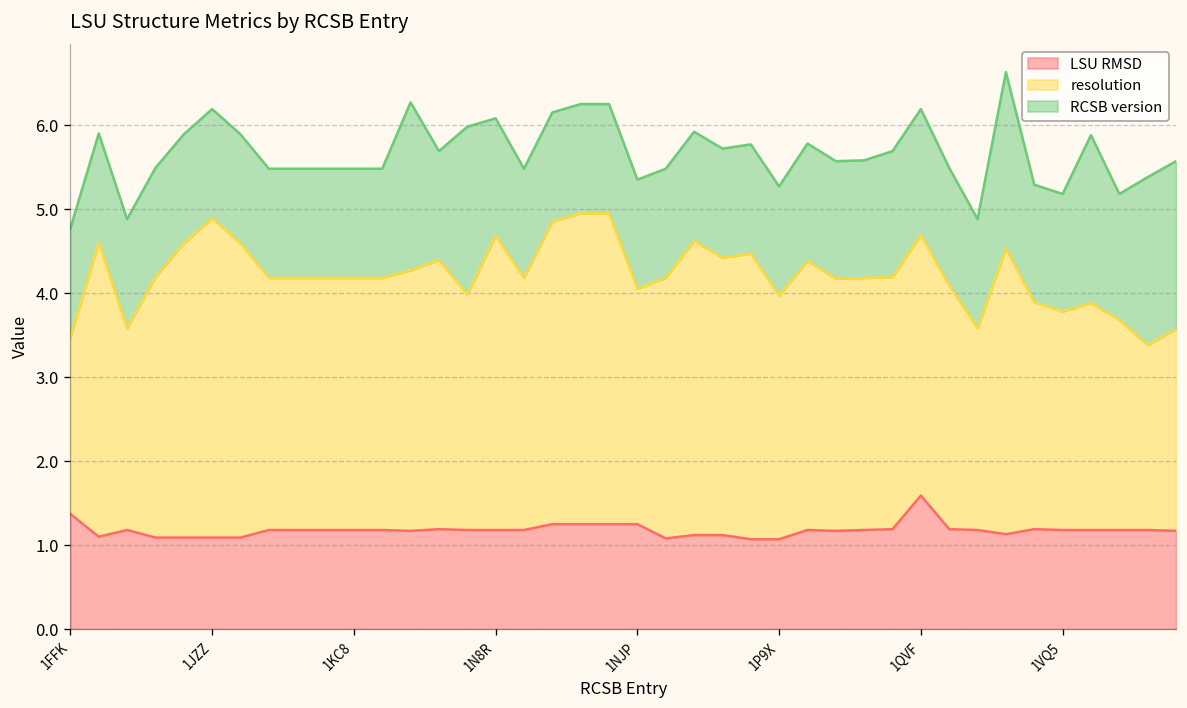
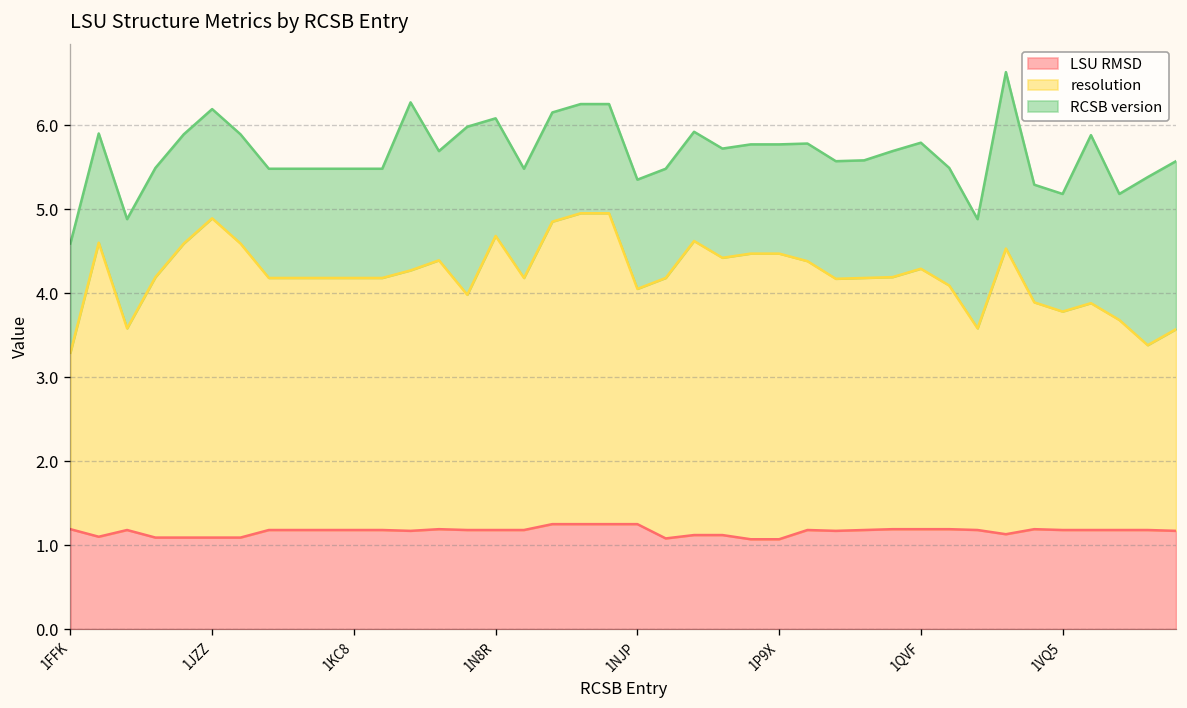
  {
    "LSU RMSD": {
-     "1FFK": 1.4,
+     "1FFK": 1.2,
      "1JZZ": 1.1,
      "1KC8": 1.2,
      "1N8R": 1.2,
      "1NJP": 1.3,
      "1P9X": 1.1,
-     "1QVF": 1.6,
+     "1QVF": 1.2,
      "1VQ5": 1.2
    },
    "resolution": {
      "1FFK": 2.1,
      "1JZZ": 3.8,
      "1KC8": 3.0,
      "1N8R": 3.5,
      "1NJP": 2.8,
-     "1P9X": 2.9,
+     "1P9X": 3.4,
      "1QVF": 3.1,
      "1VQ5": 2.6
    },
    "RCSB version": {
      "1FFK": 1.3,
      "1JZZ": 1.3,
      "1KC8": 1.3,
      "1N8R": 1.4,
      "1NJP": 1.3,
      "1P9X": 1.3,
      "1QVF": 1.5,
      "1VQ5": 1.4
    }
  }
